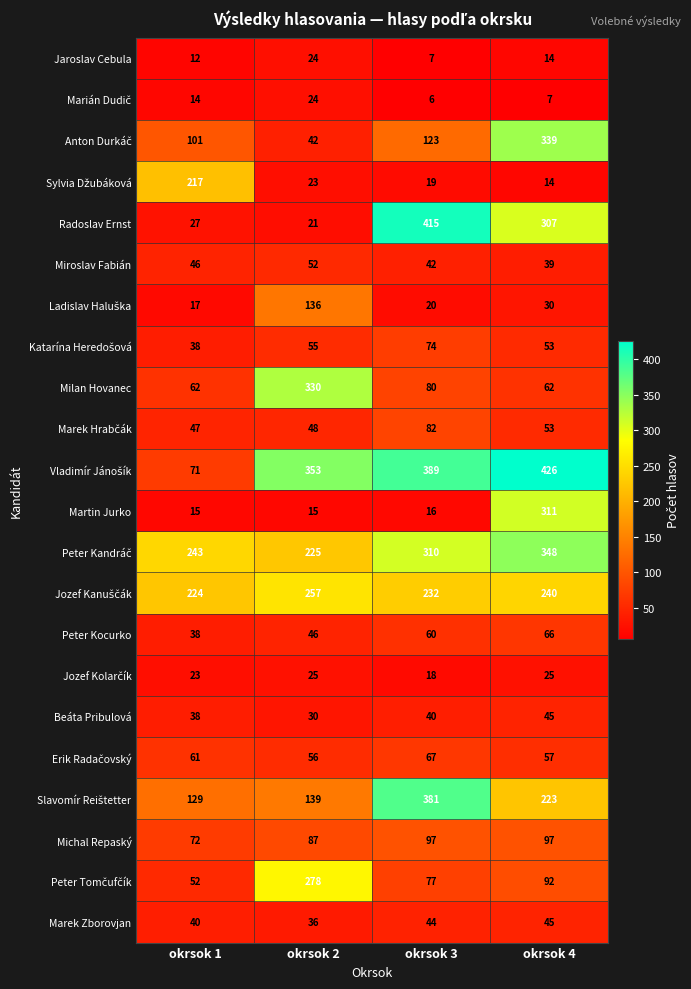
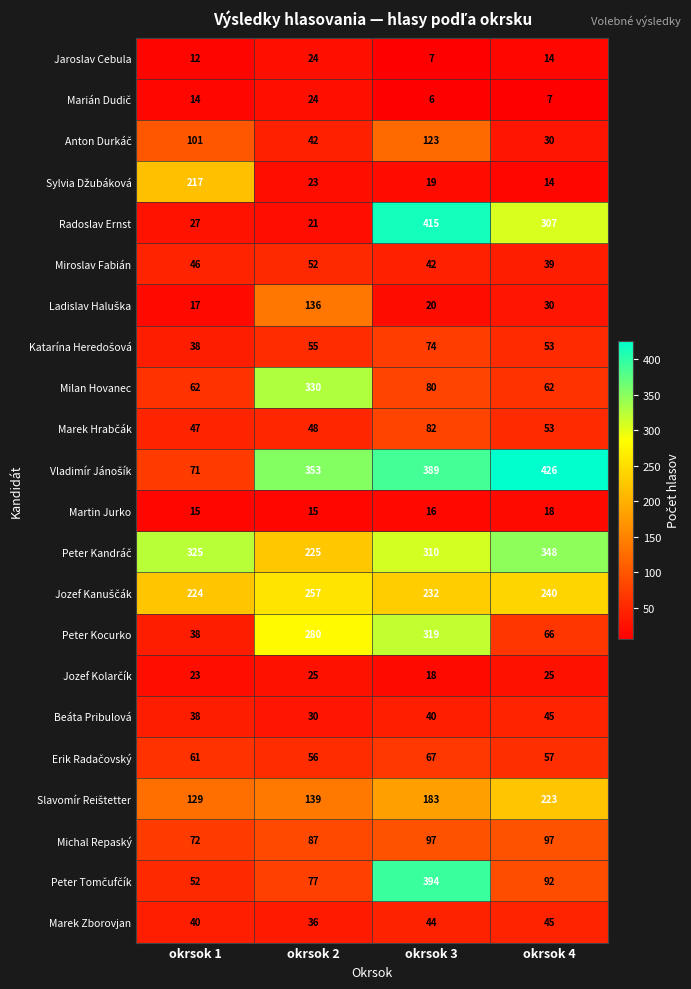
  {
    "Jaroslav Cebula": {
      "okrsok 1": 12,
      "okrsok 2": 24,
      "okrsok 3": 7,
      "okrsok 4": 14
    },
    "Marián Dudič": {
      "okrsok 1": 14,
      "okrsok 2": 24,
      "okrsok 3": 6,
      "okrsok 4": 7
    },
    "Anton Durkáč": {
      "okrsok 1": 101,
      "okrsok 2": 42,
      "okrsok 3": 123,
-     "okrsok 4": 339
+     "okrsok 4": 30
    },
    "Sylvia Džubáková": {
      "okrsok 1": 217,
      "okrsok 2": 23,
      "okrsok 3": 19,
      "okrsok 4": 14
    },
    "Radoslav Ernst": {
      "okrsok 1": 27,
      "okrsok 2": 21,
      "okrsok 3": 415,
      "okrsok 4": 307
    },
    "Miroslav Fabián": {
      "okrsok 1": 46,
      "okrsok 2": 52,
      "okrsok 3": 42,
      "okrsok 4": 39
    },
    "Ladislav Haluška": {
      "okrsok 1": 17,
      "okrsok 2": 136,
      "okrsok 3": 20,
      "okrsok 4": 30
    },
    "Katarína Heredošová": {
      "okrsok 1": 38,
      "okrsok 2": 55,
      "okrsok 3": 74,
      "okrsok 4": 53
    },
    "Milan Hovanec": {
      "okrsok 1": 62,
      "okrsok 2": 330,
      "okrsok 3": 80,
      "okrsok 4": 62
    },
    "Marek Hrabčák": {
      "okrsok 1": 47,
      "okrsok 2": 48,
      "okrsok 3": 82,
      "okrsok 4": 53
    },
    "Vladimír Jánošík": {
      "okrsok 1": 71,
      "okrsok 2": 353,
      "okrsok 3": 389,
      "okrsok 4": 426
    },
    "Martin Jurko": {
      "okrsok 1": 15,
      "okrsok 2": 15,
      "okrsok 3": 16,
-     "okrsok 4": 311
+     "okrsok 4": 18
    },
    "Peter Kandráč": {
-     "okrsok 1": 243,
+     "okrsok 1": 325,
      "okrsok 2": 225,
      "okrsok 3": 310,
      "okrsok 4": 348
    },
    "Jozef Kanuščák": {
      "okrsok 1": 224,
      "okrsok 2": 257,
      "okrsok 3": 232,
      "okrsok 4": 240
    },
    "Peter Kocurko": {
      "okrsok 1": 38,
-     "okrsok 2": 46,
-     "okrsok 3": 60,
+     "okrsok 2": 280,
+     "okrsok 3": 319,
      "okrsok 4": 66
    },
    "Jozef Kolarčík": {
      "okrsok 1": 23,
      "okrsok 2": 25,
      "okrsok 3": 18,
      "okrsok 4": 25
    },
    "Beáta Pribulová": {
      "okrsok 1": 38,
      "okrsok 2": 30,
      "okrsok 3": 40,
      "okrsok 4": 45
    },
    "Erik Radačovský": {
      "okrsok 1": 61,
      "okrsok 2": 56,
      "okrsok 3": 67,
      "okrsok 4": 57
    },
    "Slavomír Reištetter": {
      "okrsok 1": 129,
      "okrsok 2": 139,
-     "okrsok 3": 381,
+     "okrsok 3": 183,
      "okrsok 4": 223
    },
    "Michal Repaský": {
      "okrsok 1": 72,
      "okrsok 2": 87,
      "okrsok 3": 97,
      "okrsok 4": 97
    },
    "Peter Tomčufčík": {
      "okrsok 1": 52,
-     "okrsok 2": 278,
-     "okrsok 3": 77,
+     "okrsok 2": 77,
+     "okrsok 3": 394,
      "okrsok 4": 92
    },
    "Marek Zborovjan": {
      "okrsok 1": 40,
      "okrsok 2": 36,
      "okrsok 3": 44,
      "okrsok 4": 45
    }
  }
